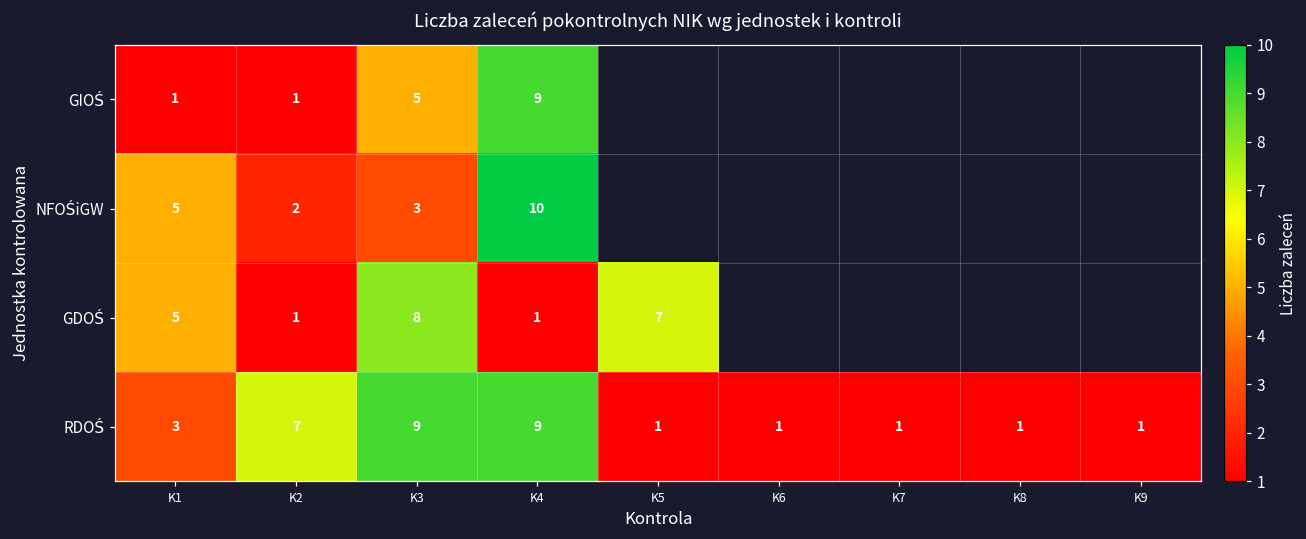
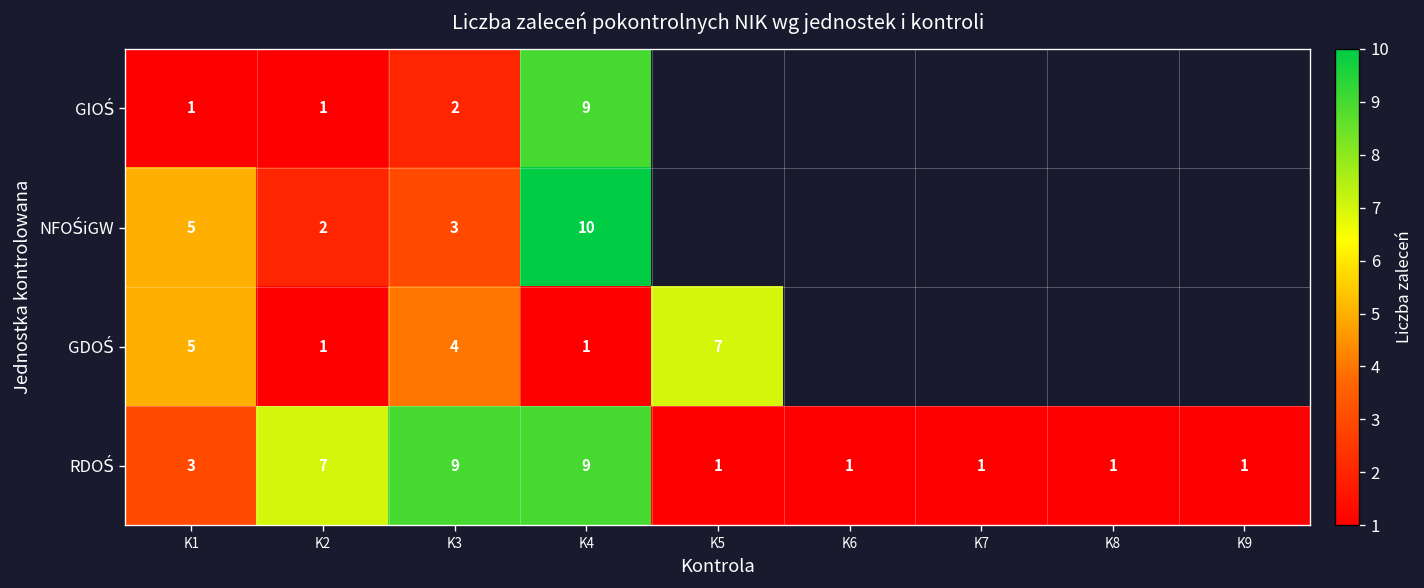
  {
    "GIOŚ": {
      "K1": 1,
      "K2": 1,
-     "K3": 5,
+     "K3": 2,
      "K4": 9
    },
    "NFOŚiGW": {
      "K1": 5,
      "K2": 2,
      "K3": 3,
      "K4": 10
    },
    "GDOŚ": {
      "K1": 5,
      "K2": 1,
-     "K3": 8,
+     "K3": 4,
      "K4": 1,
      "K5": 7
    },
    "RDOŚ": {
      "K1": 3,
      "K2": 7,
      "K3": 9,
      "K4": 9,
      "K5": 1,
      "K6": 1,
      "K7": 1,
      "K8": 1,
      "K9": 1
    }
  }
